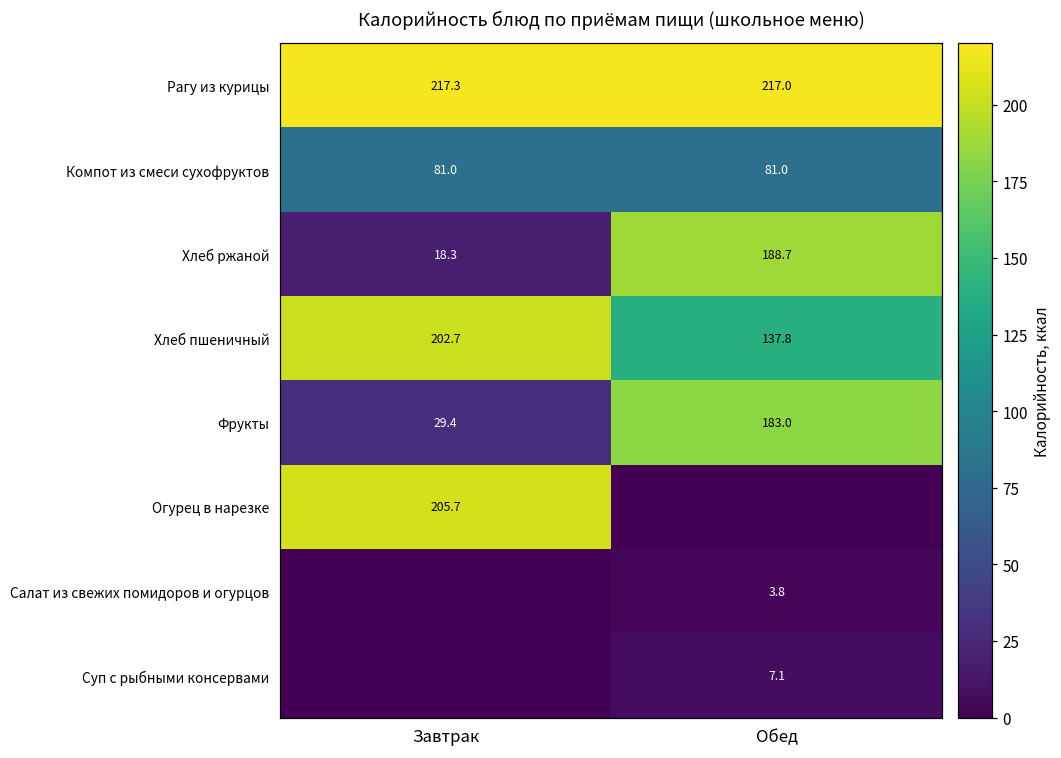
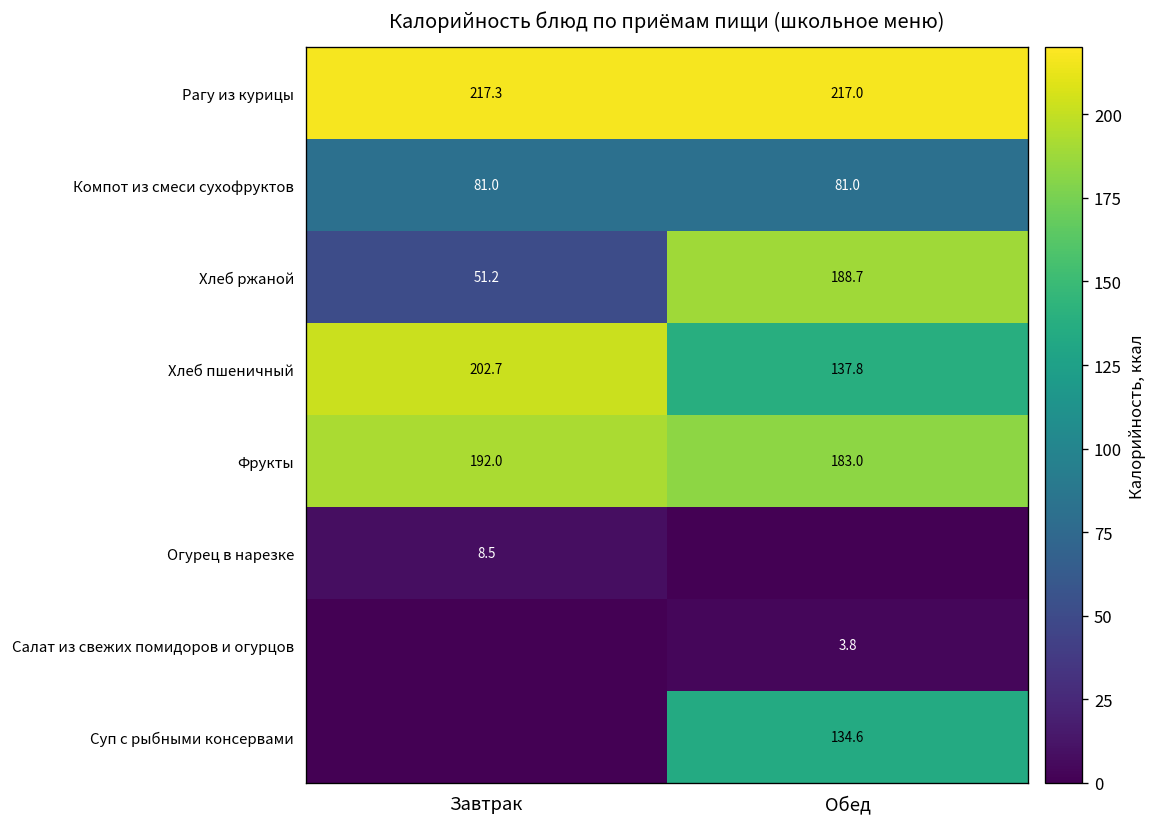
  {
    "Рагу из курицы": {
      "Завтрак": 217.3,
      "Обед": 217.0
    },
    "Компот из смеси сухофруктов": {
      "Завтрак": 81.0,
      "Обед": 81.0
    },
    "Хлеб ржаной": {
-     "Завтрак": 18.3,
+     "Завтрак": 51.2,
      "Обед": 188.7
    },
    "Хлеб пшеничный": {
      "Завтрак": 202.7,
      "Обед": 137.8
    },
    "Фрукты": {
-     "Завтрак": 29.4,
+     "Завтрак": 192.0,
      "Обед": 183.0
    },
    "Огурец в нарезке": {
-     "Завтрак": 205.7
+     "Завтрак": 8.5
    },
    "Салат из свежих помидоров и огурцов": {
      "Обед": 3.8
    },
    "Суп с рыбными консервами": {
-     "Обед": 7.1
+     "Обед": 134.6
    }
  }
